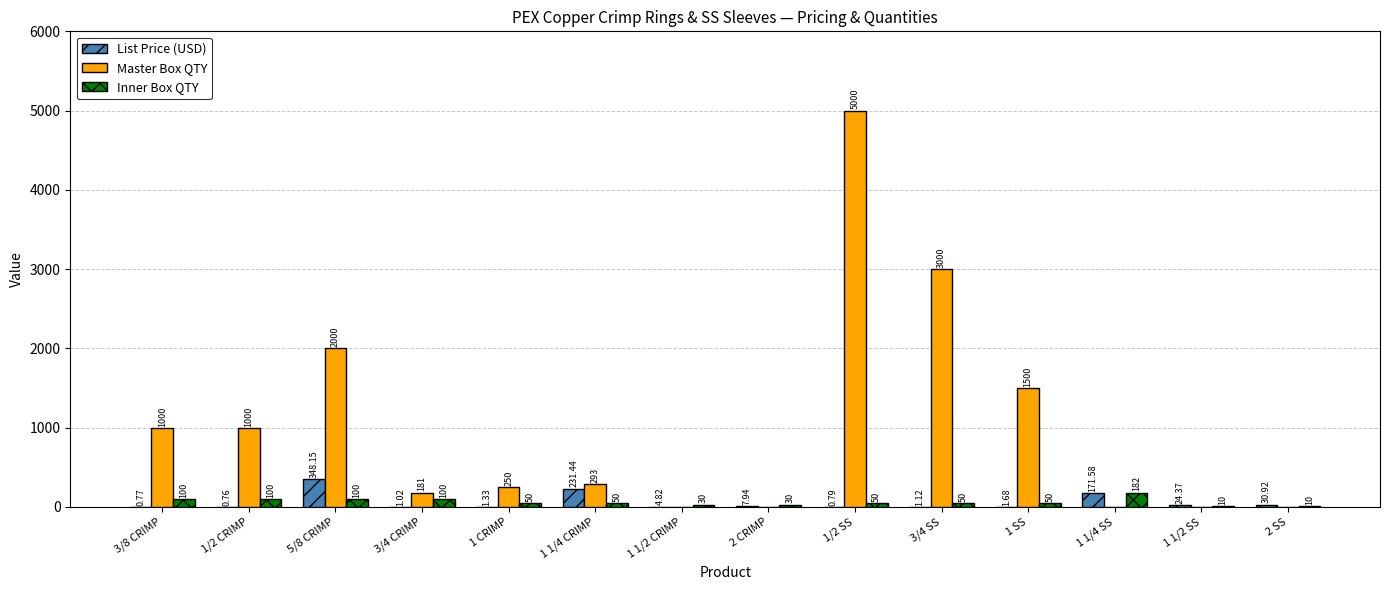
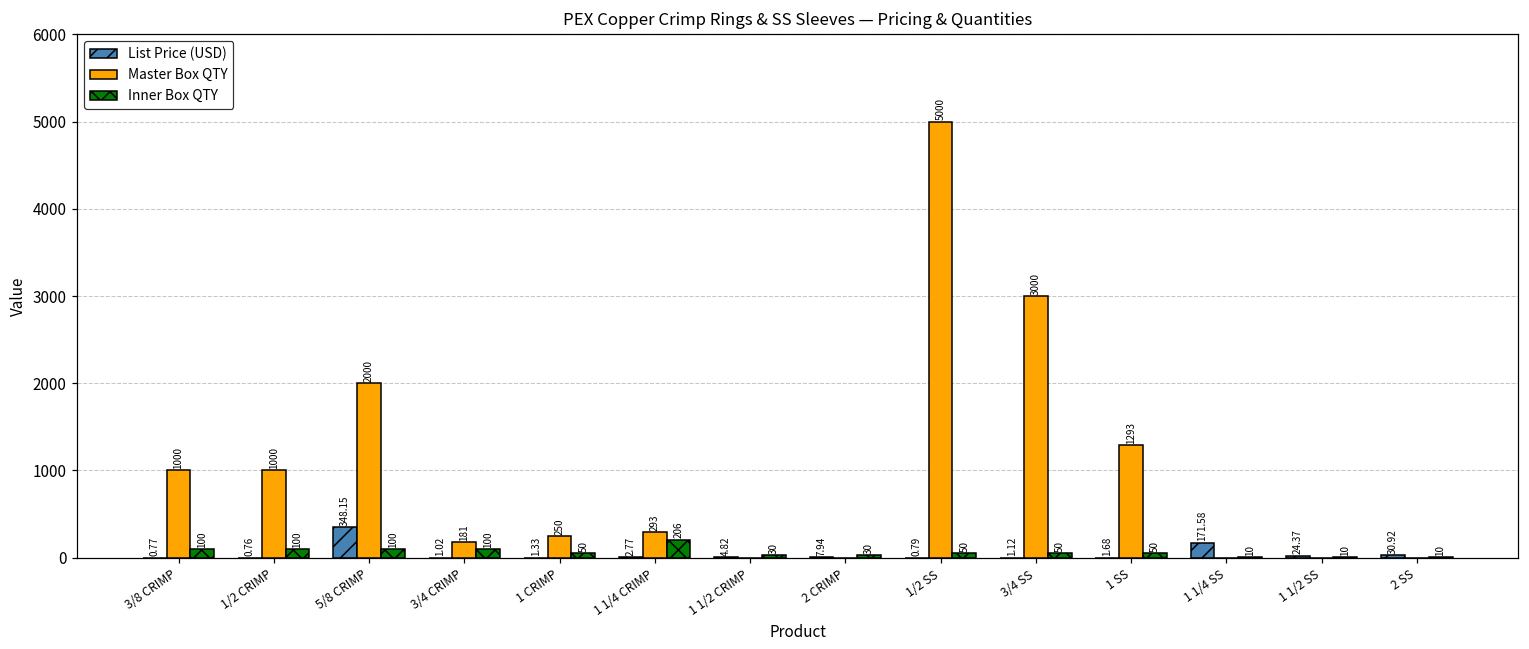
  {
    "List Price (USD)": {
      "3/8 CRIMP": 0.77,
      "1/2 CRIMP": 0.76,
      "5/8 CRIMP": 348.15,
      "3/4 CRIMP": 1.02,
      "1 CRIMP": 1.33,
-     "1 1/4 CRIMP": 231.44,
+     "1 1/4 CRIMP": 2.77,
      "1 1/2 CRIMP": 4.82,
      "2 CRIMP": 7.94,
      "1/2 SS": 0.79,
      "3/4 SS": 1.12,
      "1 SS": 1.68,
      "1 1/4 SS": 171.58,
      "1 1/2 SS": 24.37,
      "2 SS": 30.92
    },
    "Master Box QTY": {
      "3/8 CRIMP": 1000,
      "1/2 CRIMP": 1000,
      "5/8 CRIMP": 2000,
      "3/4 CRIMP": 181,
      "1 CRIMP": 250,
      "1 1/4 CRIMP": 293,
      "1/2 SS": 5000,
      "3/4 SS": 3000,
-     "1 SS": 1500
+     "1 SS": 1293
    },
    "Inner Box QTY": {
      "3/8 CRIMP": 100,
      "1/2 CRIMP": 100,
      "5/8 CRIMP": 100,
      "3/4 CRIMP": 100,
      "1 CRIMP": 50,
-     "1 1/4 CRIMP": 50,
+     "1 1/4 CRIMP": 206,
      "1 1/2 CRIMP": 30,
      "2 CRIMP": 30,
      "1/2 SS": 50,
      "3/4 SS": 50,
      "1 SS": 50,
-     "1 1/4 SS": 182,
+     "1 1/4 SS": 10,
      "1 1/2 SS": 10,
      "2 SS": 10
    }
  }
